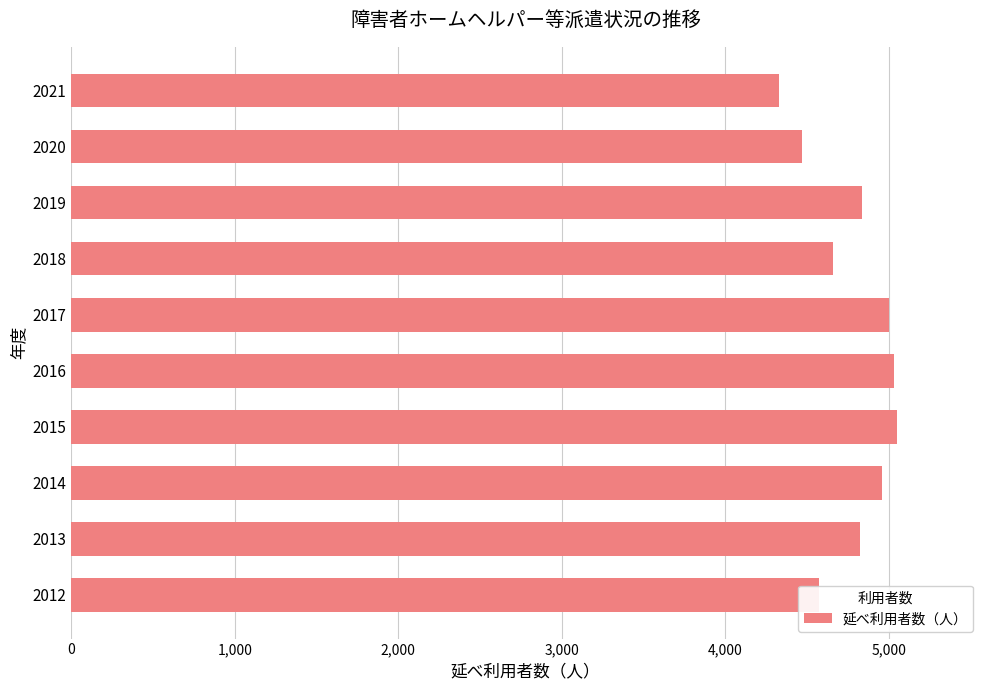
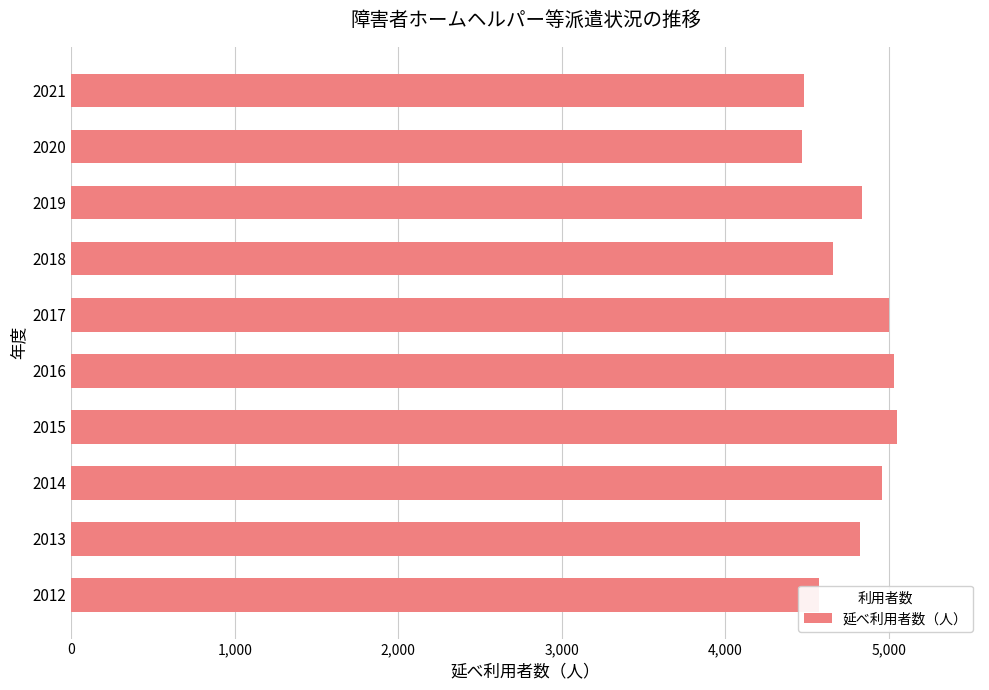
  {
-   "2021": "4,330",
+   "2021": "4,480",
    "2020": "4,470",
    "2019": "4,840",
    "2018": "4,660",
    "2017": "5,000",
    "2016": "5,030",
    "2015": "5,050",
    "2014": "4,960",
    "2013": "4,830"
  }
